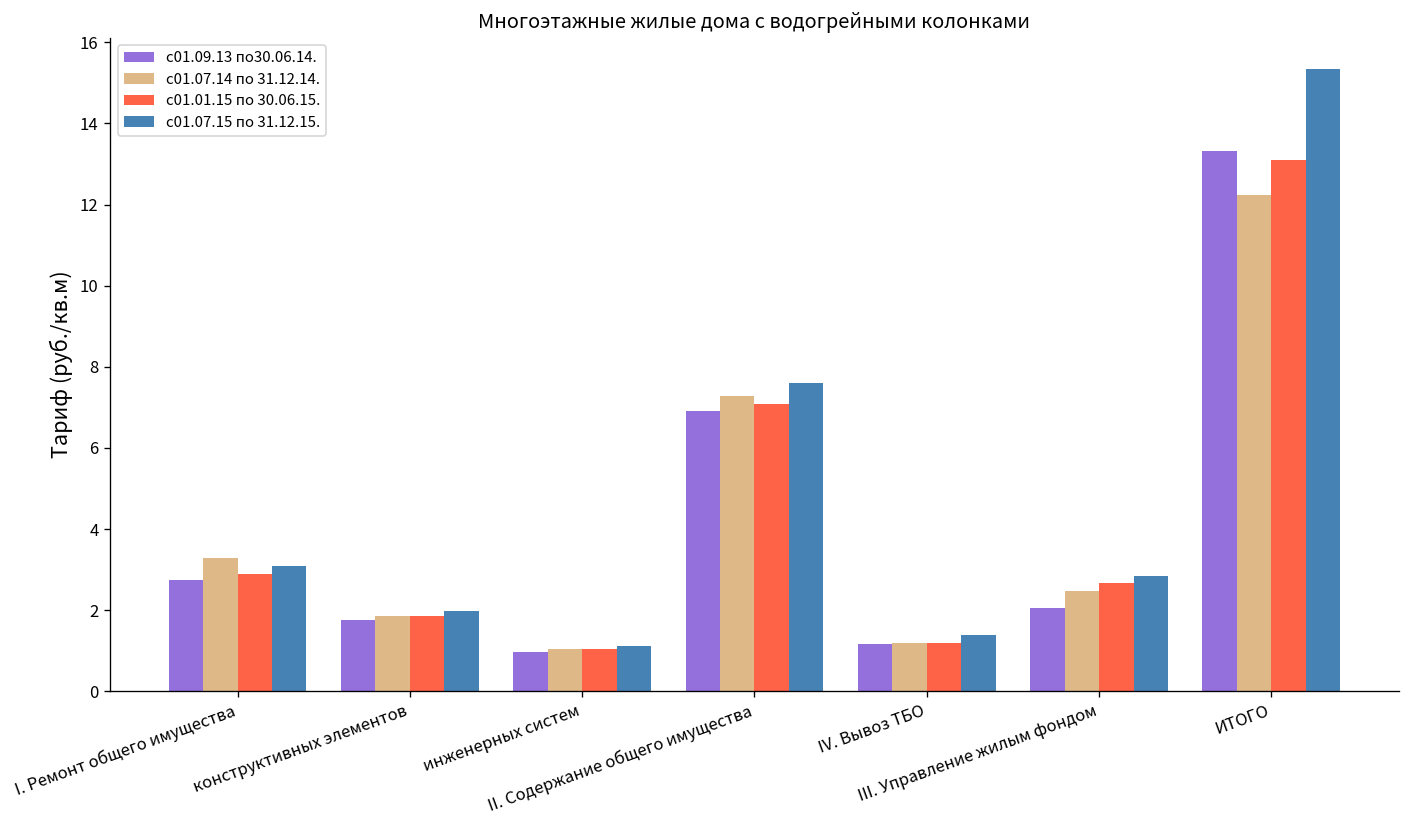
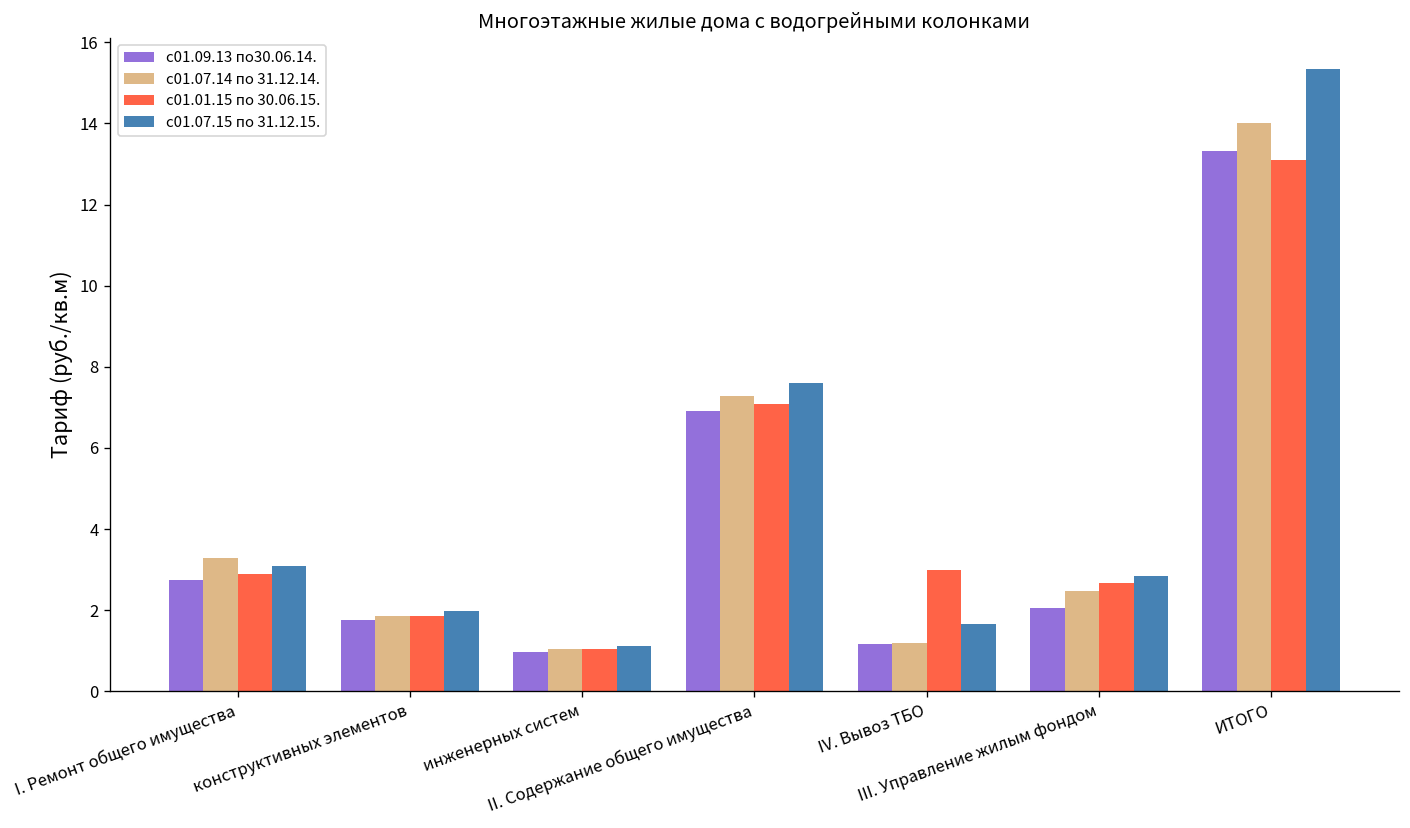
  {
    "с01.09.13 по30.06.14.": {
      "I. Ремонт общего имущества": 2.7,
      "конструктивных элементов": 1.8,
      "инженерных систем": 1.0,
      "II. Содержание общего имущества": 6.9,
      "IV. Вывоз ТБО": 1.2,
      "III. Управление жилым фондом": 2.1,
      "ИТОГО": 13.3
    },
    "с01.07.14 по 31.12.14.": {
      "I. Ремонт общего имущества": 3.3,
      "конструктивных элементов": 1.9,
      "инженерных систем": 1.1,
      "II. Содержание общего имущества": 7.3,
      "IV. Вывоз ТБО": 1.2,
      "III. Управление жилым фондом": 2.5,
-     "ИТОГО": 12.2
+     "ИТОГО": 14.0
    },
    "с01.01.15 по 30.06.15.": {
      "I. Ремонт общего имущества": 2.9,
      "конструктивных элементов": 1.9,
      "инженерных систем": 1.1,
      "II. Содержание общего имущества": 7.1,
-     "IV. Вывоз ТБО": 1.2,
+     "IV. Вывоз ТБО": 3.0,
      "III. Управление жилым фондом": 2.7,
      "ИТОГО": 13.1
    },
    "с01.07.15 по 31.12.15.": {
      "I. Ремонт общего имущества": 3.1,
      "конструктивных элементов": 2.0,
      "инженерных систем": 1.1,
      "II. Содержание общего имущества": 7.6,
-     "IV. Вывоз ТБО": 1.4,
+     "IV. Вывоз ТБО": 1.7,
      "III. Управление жилым фондом": 2.8,
      "ИТОГО": 15.4
    }
  }
